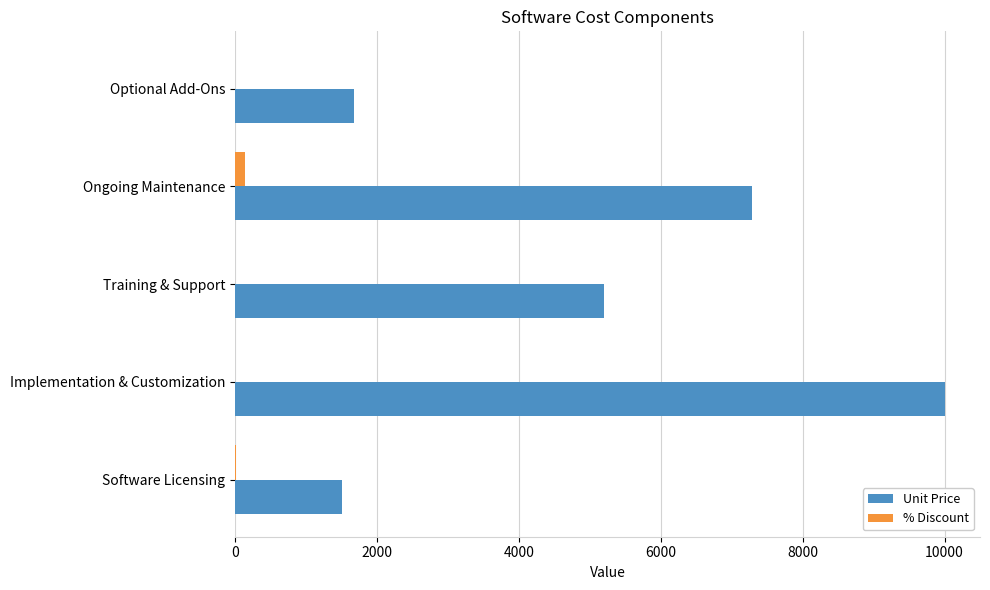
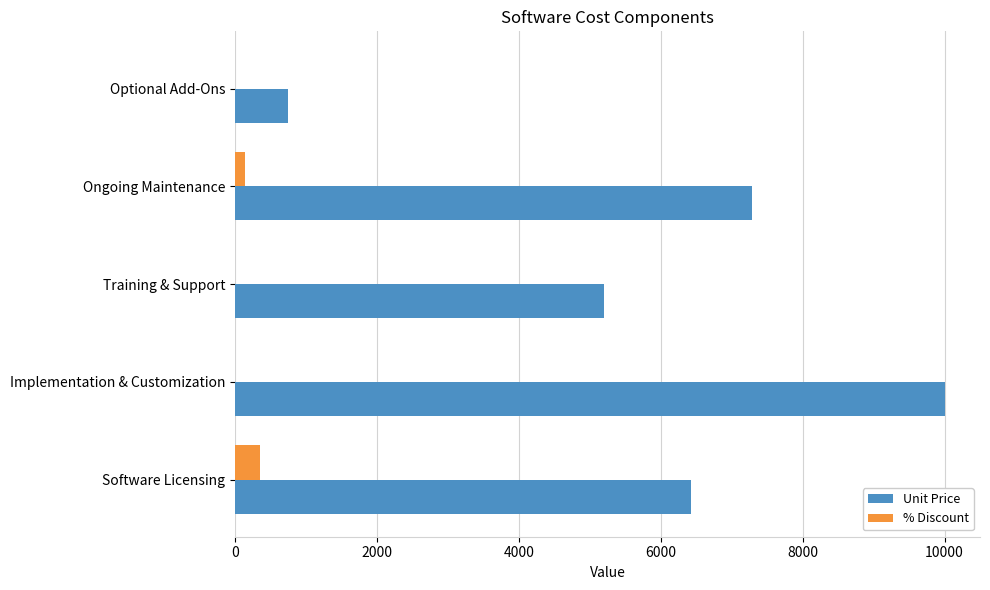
  {
    "Unit Price": {
-     "Optional Add-Ons": 1700,
+     "Optional Add-Ons": 800,
      "Ongoing Maintenance": 7300,
      "Training & Support": 5200,
      "Implementation & Customization": 10000,
-     "Software Licensing": 1500
+     "Software Licensing": 6400
    },
    "% Discount": {
      "Optional Add-Ons": 0,
      "Ongoing Maintenance": 100,
      "Training & Support": 0,
      "Implementation & Customization": 0,
-     "Software Licensing": 0
+     "Software Licensing": 300
    }
  }
